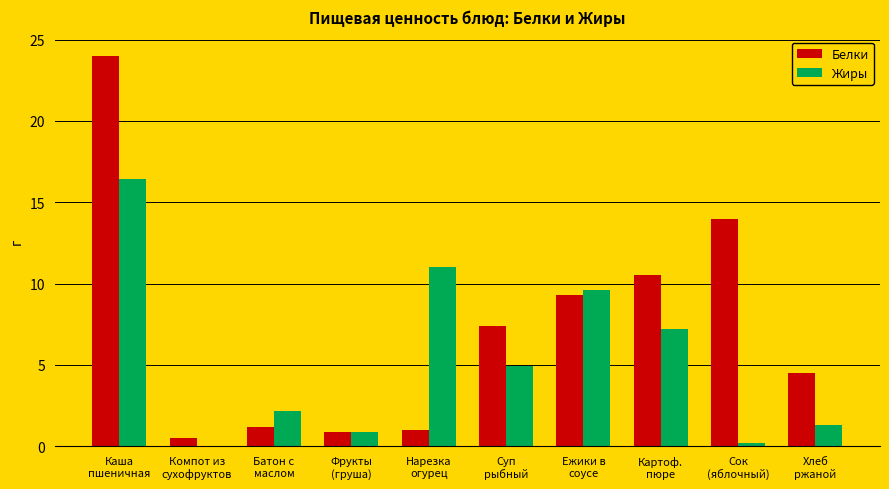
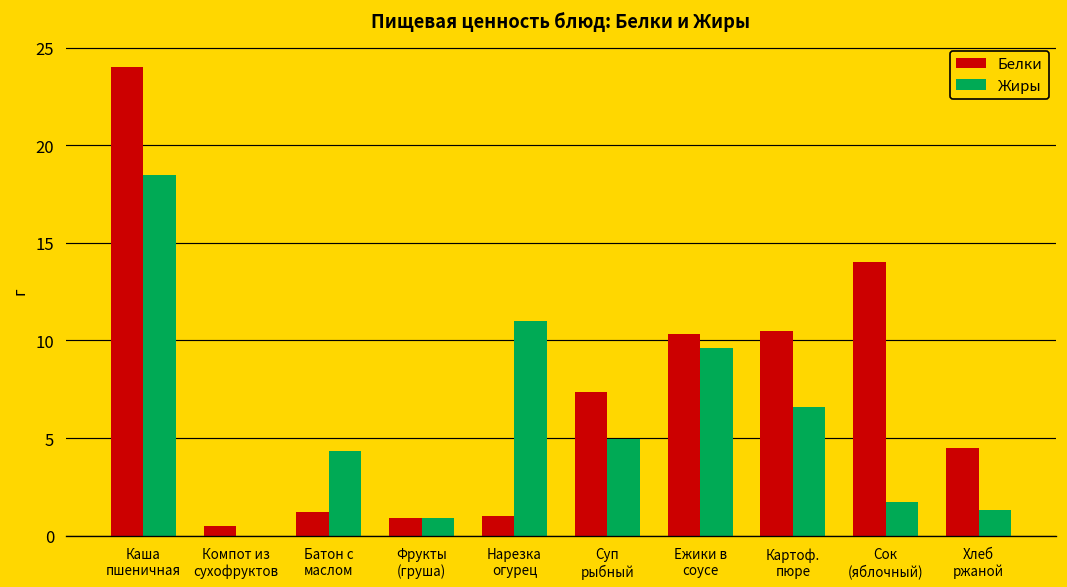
  {
    "Белки": {
      "Каша пшеничная": 24.0,
      "Компот из сухофруктов": 0.5,
      "Батон с маслом": 1.2,
      "Фрукты (груша)": 0.9,
      "Нарезка огурец": 1.0,
      "Суп рыбный": 7.4,
-     "Ежики в соусе": 9.3,
+     "Ежики в соусе": 10.4,
      "Картоф. пюре": 10.5,
      "Сок (яблочный)": 14.0,
      "Хлеб ржаной": 4.5
    },
    "Жиры": {
-     "Каша пшеничная": 16.5,
+     "Каша пшеничная": 18.5,
      "Компот из сухофруктов": 0.0,
-     "Батон с маслом": 2.2,
+     "Батон с маслом": 4.4,
      "Фрукты (груша)": 0.9,
      "Нарезка огурец": 11.0,
      "Суп рыбный": 4.9,
      "Ежики в соусе": 9.6,
-     "Картоф. пюре": 7.2,
-     "Сок (яблочный)": 0.2,
+     "Картоф. пюре": 6.6,
+     "Сок (яблочный)": 1.7,
      "Хлеб ржаной": 1.3
    }
  }
